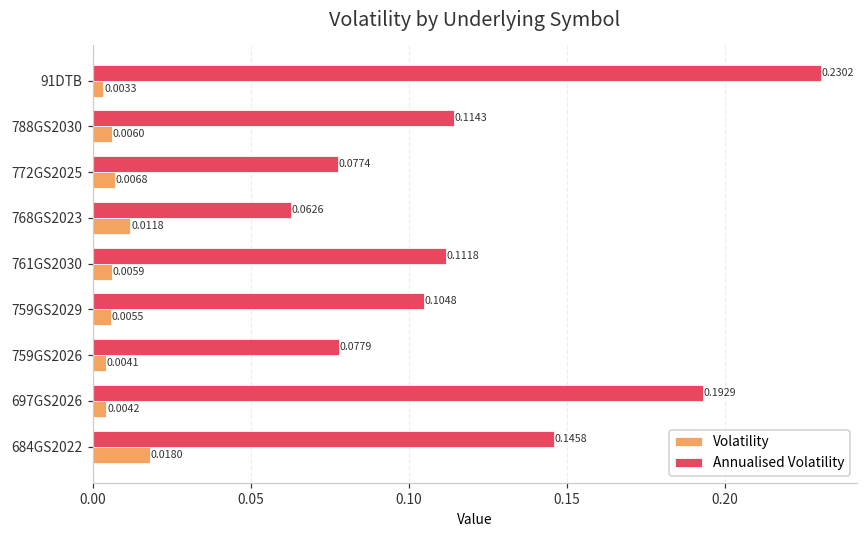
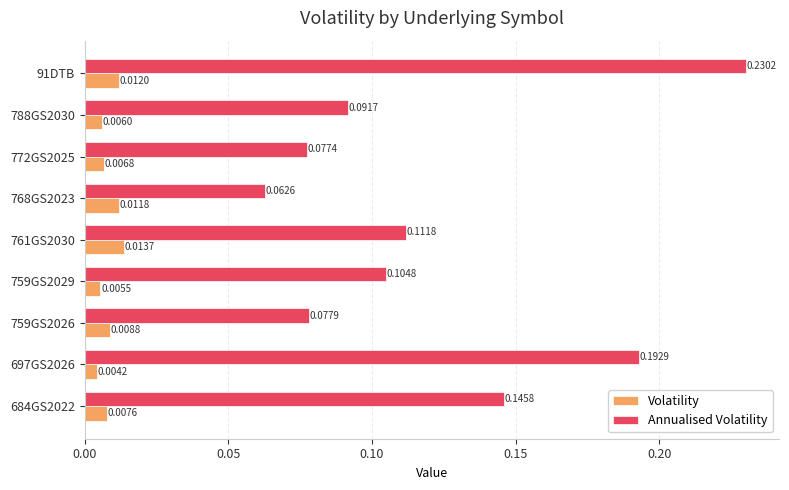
  {
    "Volatility": {
-     "91DTB": 0.0033,
+     "91DTB": 0.0120,
      "788GS2030": 0.0060,
      "772GS2025": 0.0068,
      "768GS2023": 0.0118,
-     "761GS2030": 0.0059,
+     "761GS2030": 0.0137,
      "759GS2029": 0.0055,
-     "759GS2026": 0.0041,
+     "759GS2026": 0.0088,
      "697GS2026": 0.0042,
-     "684GS2022": 0.0180
+     "684GS2022": 0.0076
    },
    "Annualised Volatility": {
      "91DTB": 0.2302,
-     "788GS2030": 0.1143,
+     "788GS2030": 0.0917,
      "772GS2025": 0.0774,
      "768GS2023": 0.0626,
      "761GS2030": 0.1118,
      "759GS2029": 0.1048,
      "759GS2026": 0.0779,
      "697GS2026": 0.1929,
      "684GS2022": 0.1458
    }
  }
